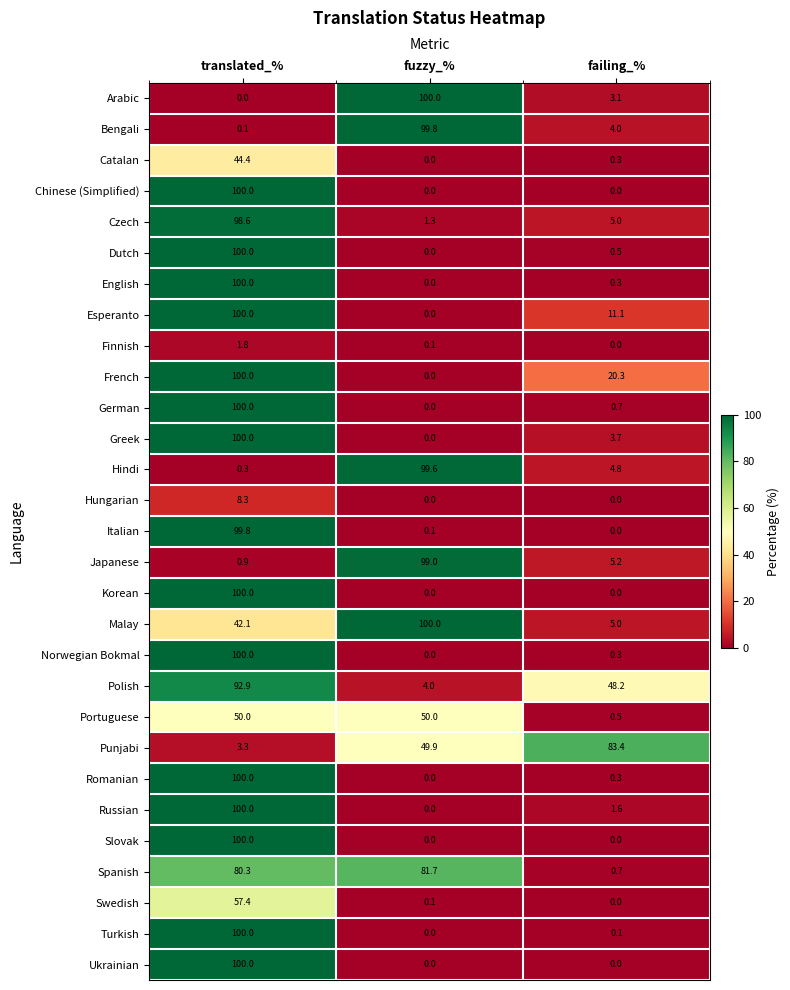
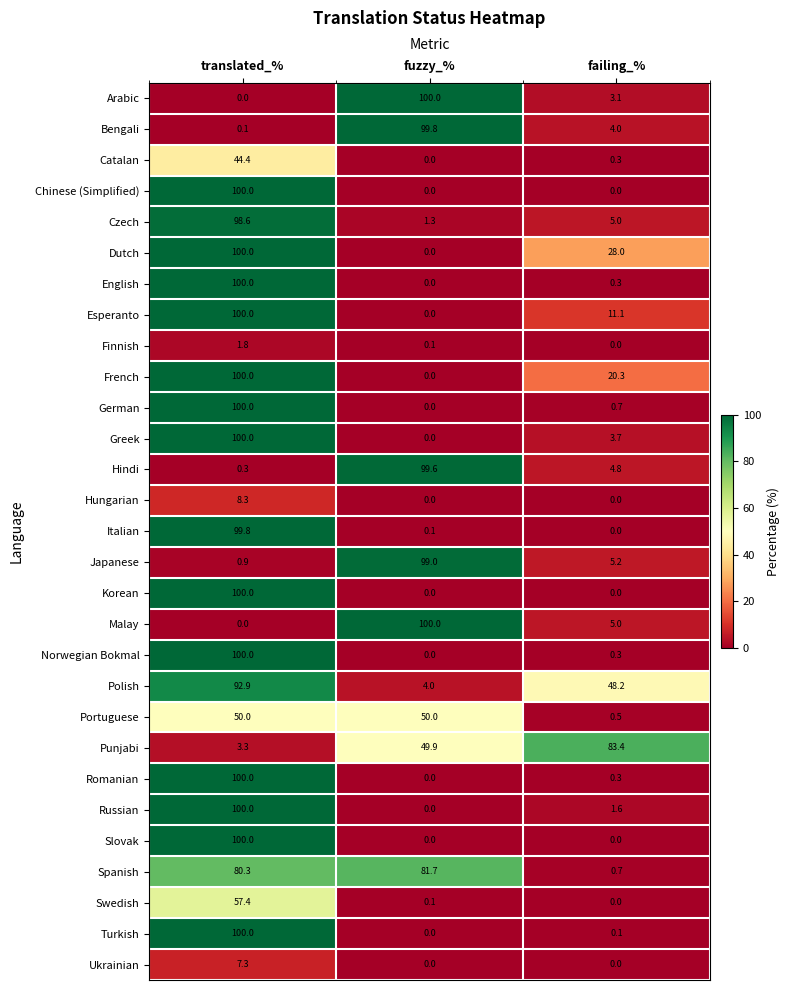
  {
    "Arabic": {
      "translated_%": 0.0,
      "fuzzy_%": 100.0,
      "failing_%": 3.1
    },
    "Bengali": {
      "translated_%": 0.1,
      "fuzzy_%": 99.8,
      "failing_%": 4.0
    },
    "Catalan": {
      "translated_%": 44.4,
      "fuzzy_%": 0.0,
      "failing_%": 0.3
    },
    "Chinese (Simplified)": {
      "translated_%": 100.0,
      "fuzzy_%": 0.0,
      "failing_%": 0.0
    },
    "Czech": {
      "translated_%": 98.6,
      "fuzzy_%": 1.3,
      "failing_%": 5.0
    },
    "Dutch": {
      "translated_%": 100.0,
      "fuzzy_%": 0.0,
-     "failing_%": 0.5
+     "failing_%": 28.0
    },
    "English": {
      "translated_%": 100.0,
      "fuzzy_%": 0.0,
      "failing_%": 0.3
    },
    "Esperanto": {
      "translated_%": 100.0,
      "fuzzy_%": 0.0,
      "failing_%": 11.1
    },
    "Finnish": {
      "translated_%": 1.8,
      "fuzzy_%": 0.1,
      "failing_%": 0.0
    },
    "French": {
      "translated_%": 100.0,
      "fuzzy_%": 0.0,
      "failing_%": 20.3
    },
    "German": {
      "translated_%": 100.0,
      "fuzzy_%": 0.0,
      "failing_%": 0.7
    },
    "Greek": {
      "translated_%": 100.0,
      "fuzzy_%": 0.0,
      "failing_%": 3.7
    },
    "Hindi": {
      "translated_%": 0.3,
      "fuzzy_%": 99.6,
      "failing_%": 4.8
    },
    "Hungarian": {
      "translated_%": 8.3,
      "fuzzy_%": 0.0,
      "failing_%": 0.0
    },
    "Italian": {
      "translated_%": 99.8,
      "fuzzy_%": 0.1,
      "failing_%": 0.0
    },
    "Japanese": {
      "translated_%": 0.9,
      "fuzzy_%": 99.0,
      "failing_%": 5.2
    },
    "Korean": {
      "translated_%": 100.0,
      "fuzzy_%": 0.0,
      "failing_%": 0.0
    },
    "Malay": {
-     "translated_%": 42.1,
+     "translated_%": 0.0,
      "fuzzy_%": 100.0,
      "failing_%": 5.0
    },
    "Norwegian Bokmal": {
      "translated_%": 100.0,
      "fuzzy_%": 0.0,
      "failing_%": 0.3
    },
    "Polish": {
      "translated_%": 92.9,
      "fuzzy_%": 4.0,
      "failing_%": 48.2
    },
    "Portuguese": {
      "translated_%": 50.0,
      "fuzzy_%": 50.0,
      "failing_%": 0.5
    },
    "Punjabi": {
      "translated_%": 3.3,
      "fuzzy_%": 49.9,
      "failing_%": 83.4
    },
    "Romanian": {
      "translated_%": 100.0,
      "fuzzy_%": 0.0,
      "failing_%": 0.3
    },
    "Russian": {
      "translated_%": 100.0,
      "fuzzy_%": 0.0,
      "failing_%": 1.6
    },
    "Slovak": {
      "translated_%": 100.0,
      "fuzzy_%": 0.0,
      "failing_%": 0.0
    },
    "Spanish": {
      "translated_%": 80.3,
      "fuzzy_%": 81.7,
      "failing_%": 0.7
    },
    "Swedish": {
      "translated_%": 57.4,
      "fuzzy_%": 0.1,
      "failing_%": 0.0
    },
    "Turkish": {
      "translated_%": 100.0,
      "fuzzy_%": 0.0,
      "failing_%": 0.1
    },
    "Ukrainian": {
-     "translated_%": 100.0,
+     "translated_%": 7.3,
      "fuzzy_%": 0.0,
      "failing_%": 0.0
    }
  }
